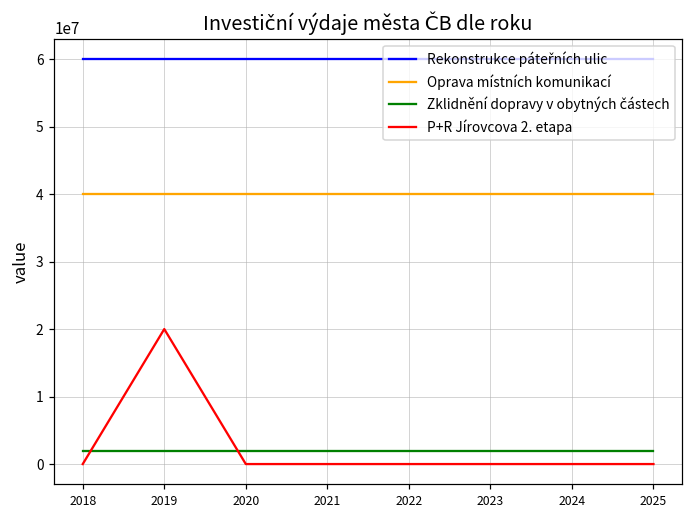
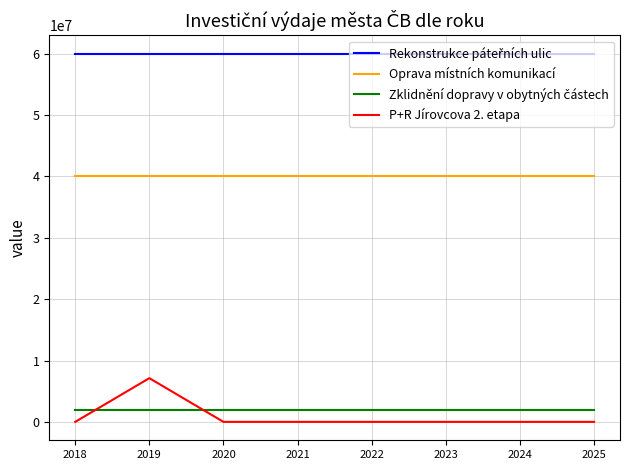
  {
    "Rekonstrukce páteřních ulic": {
      "2018": 60000000,
      "2019": 60000000,
      "2020": 60000000,
      "2021": 60000000
    },
    "Oprava místních komunikací": {
      "2018": 40000000,
      "2019": 40000000,
      "2020": 40000000,
      "2021": 40000000,
      "2022": 40000000,
      "2023": 40000000,
      "2024": 40000000,
      "2025": 40000000
    },
    "Zklidnění dopravy v obytných částech": {
      "2018": 2000000,
      "2019": 2000000,
      "2020": 2000000,
      "2021": 2000000,
      "2022": 2000000,
      "2023": 2000000,
      "2024": 2000000,
      "2025": 2000000
    },
    "P+R Jírovcova 2. etapa": {
      "2018": 0,
-     "2019": 20000000,
+     "2019": 7000000,
      "2020": 0,
      "2021": 0,
      "2022": 0,
      "2023": 0,
      "2024": 0,
      "2025": 0
    }
  }
